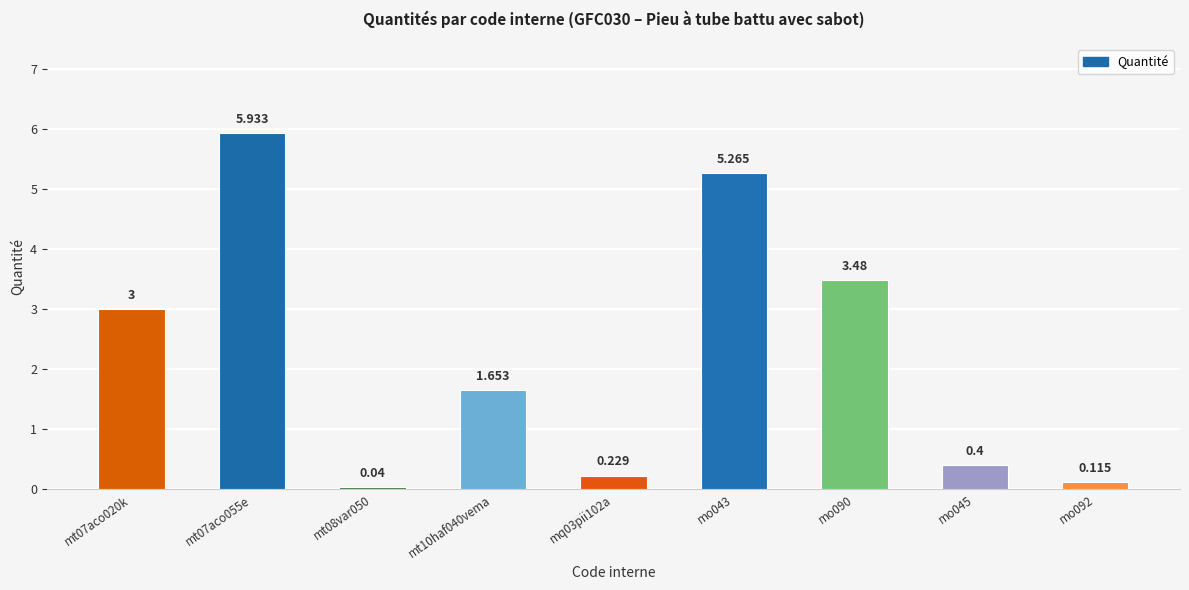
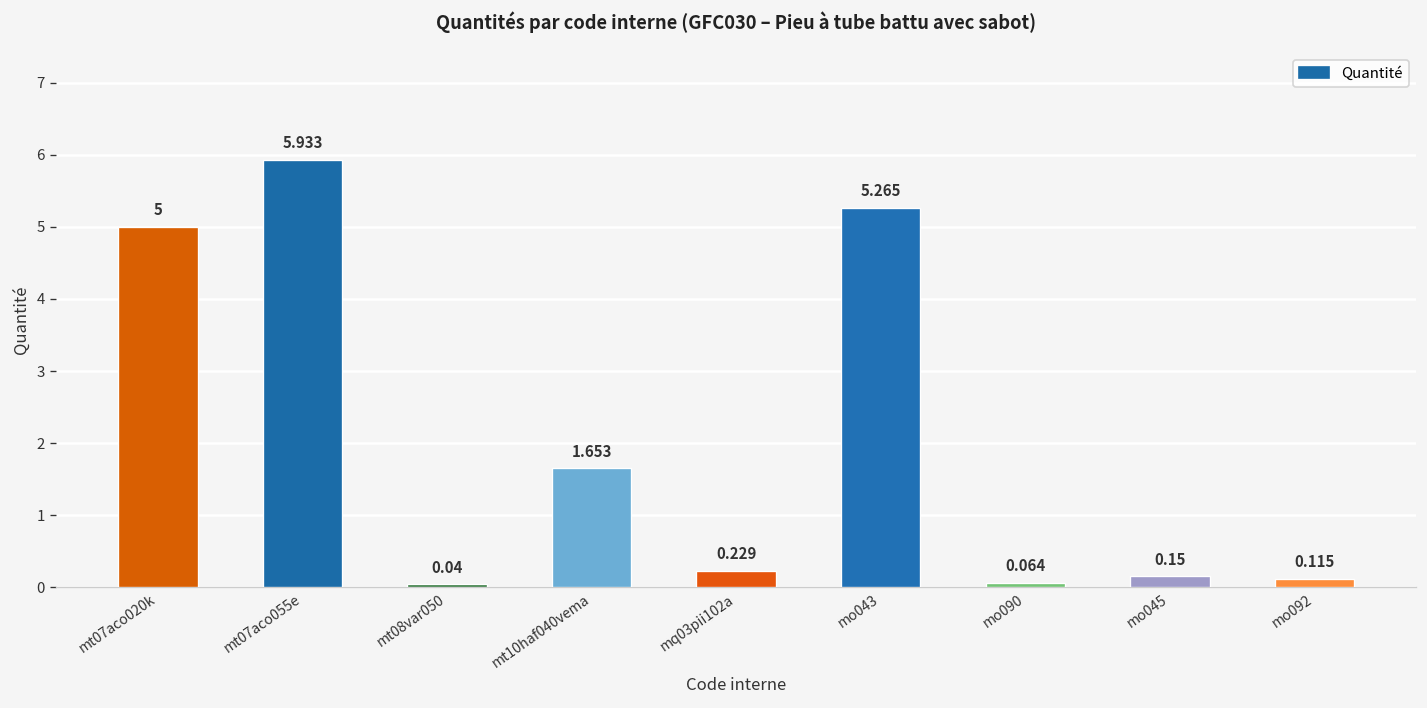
  {
-   "mt07aco020k": 3,
+   "mt07aco020k": 5,
    "mt07aco055e": 5.933,
    "mt08var050": 0.04,
    "mt10haf040vema": 1.653,
    "mq03pii102a": 0.229,
    "mo043": 5.265,
-   "mo090": 3.48,
-   "mo045": 0.4,
+   "mo090": 0.064,
+   "mo045": 0.15,
    "mo092": 0.115
  }
